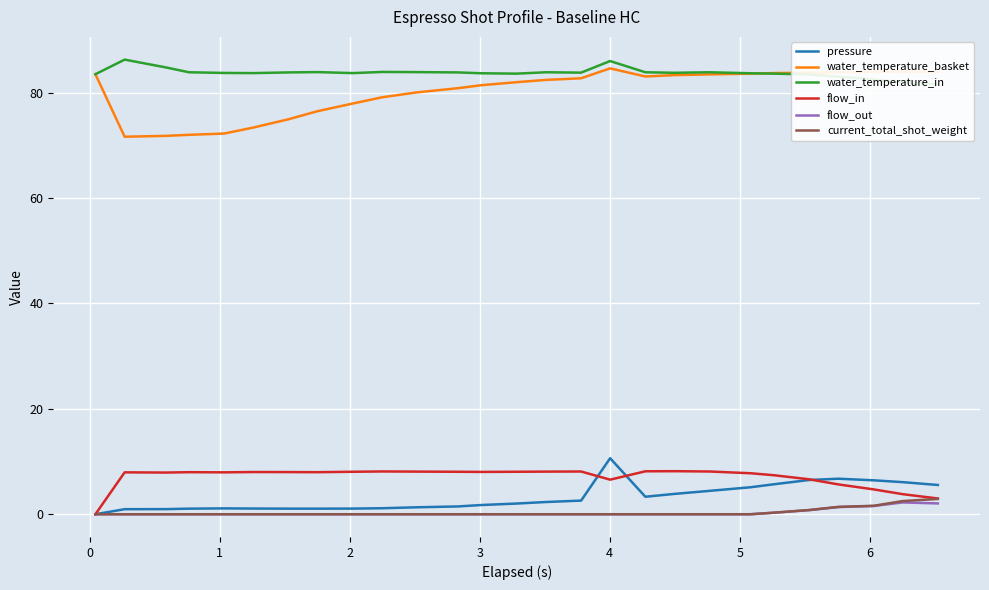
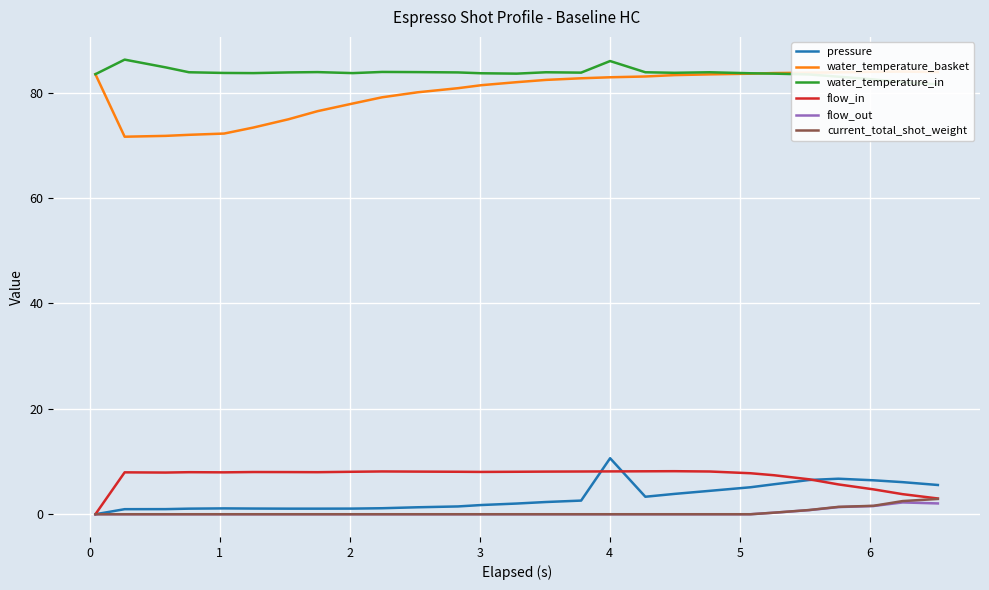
  {
    "pressure": {
      "4": 11
    },
    "water_temperature_basket": {
-     "4": 85
+     "4": 83
    },
    "water_temperature_in": {
      "4": 86
    },
    "flow_in": {
-     "4": 7
+     "4": 8
    }
  }
